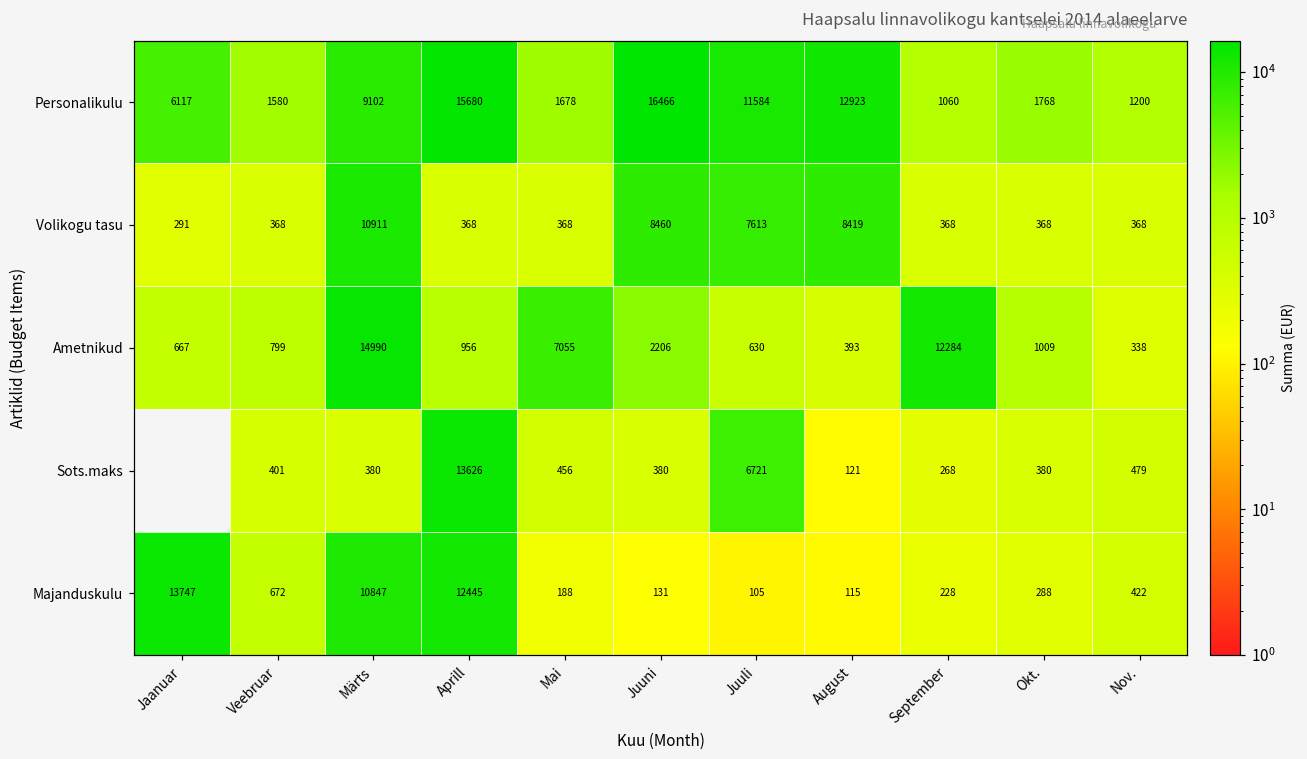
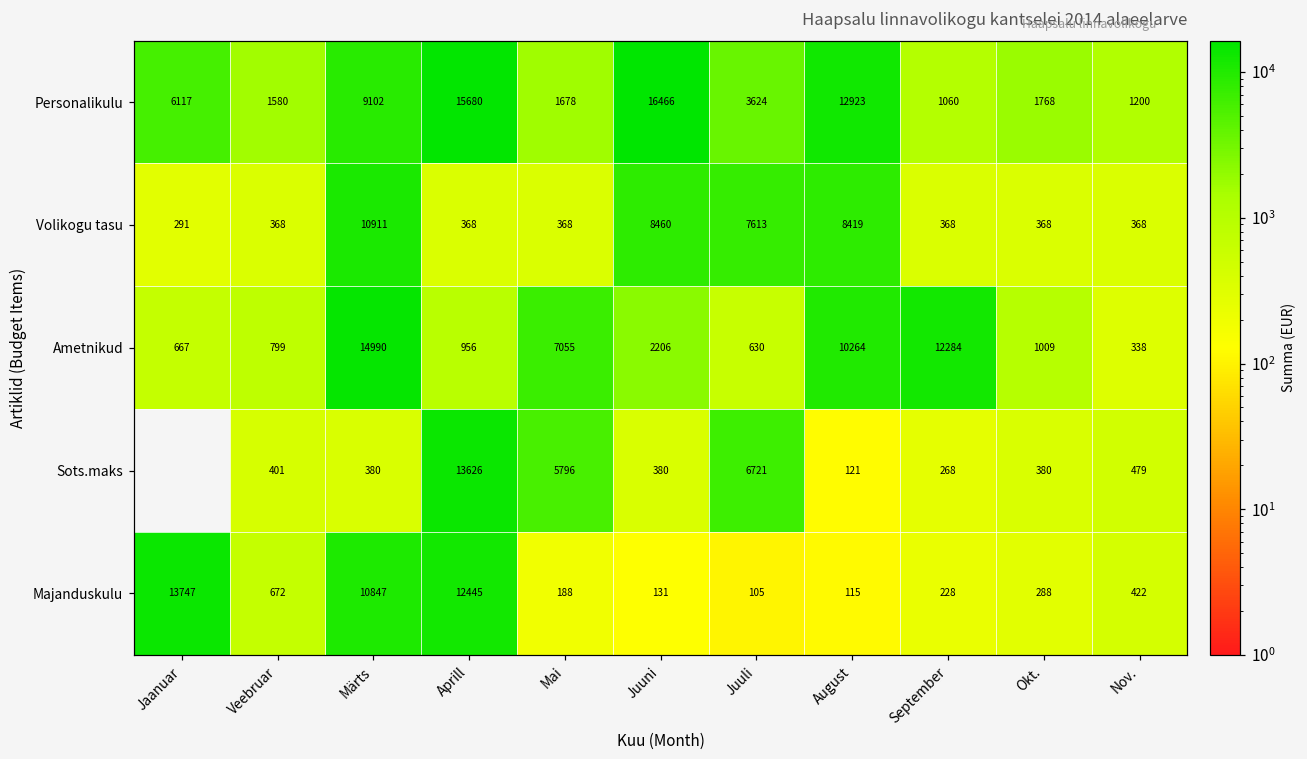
  {
    "Personalikulu": {
      "Jaanuar": 6117,
      "Veebruar": 1580,
      "Märts": 9102,
      "Aprill": 15680,
      "Mai": 1678,
      "Juuni": 16466,
-     "Juuli": 11584,
+     "Juuli": 3624,
      "August": 12923,
      "September": 1060,
      "Okt.": 1768,
      "Nov.": 1200
    },
    "Volikogu tasu": {
      "Jaanuar": 291,
      "Veebruar": 368,
      "Märts": 10911,
      "Aprill": 368,
      "Mai": 368,
      "Juuni": 8460,
      "Juuli": 7613,
      "August": 8419,
      "September": 368,
      "Okt.": 368,
      "Nov.": 368
    },
    "Ametnikud": {
      "Jaanuar": 667,
      "Veebruar": 799,
      "Märts": 14990,
      "Aprill": 956,
      "Mai": 7055,
      "Juuni": 2206,
      "Juuli": 630,
-     "August": 393,
+     "August": 10264,
      "September": 12284,
      "Okt.": 1009,
      "Nov.": 338
    },
    "Sots.maks": {
      "Veebruar": 401,
      "Märts": 380,
      "Aprill": 13626,
-     "Mai": 456,
+     "Mai": 5796,
      "Juuni": 380,
      "Juuli": 6721,
      "August": 121,
      "September": 268,
      "Okt.": 380,
      "Nov.": 479
    },
    "Majanduskulu": {
      "Jaanuar": 13747,
      "Veebruar": 672,
      "Märts": 10847,
      "Aprill": 12445,
      "Mai": 188,
      "Juuni": 131,
      "Juuli": 105,
      "August": 115,
      "September": 228,
      "Okt.": 288,
      "Nov.": 422
    }
  }
